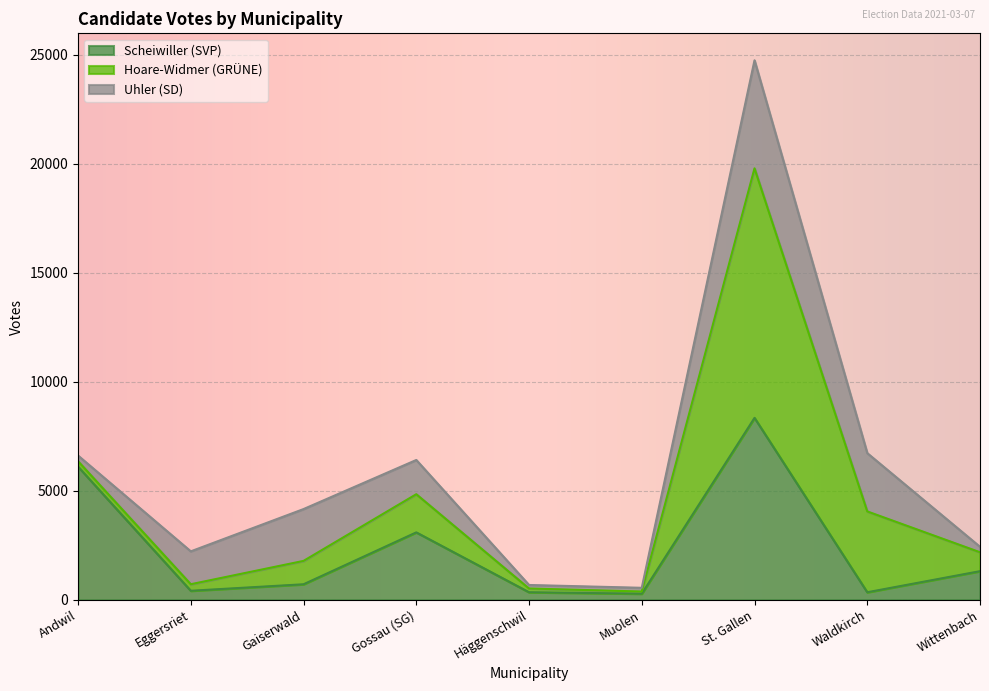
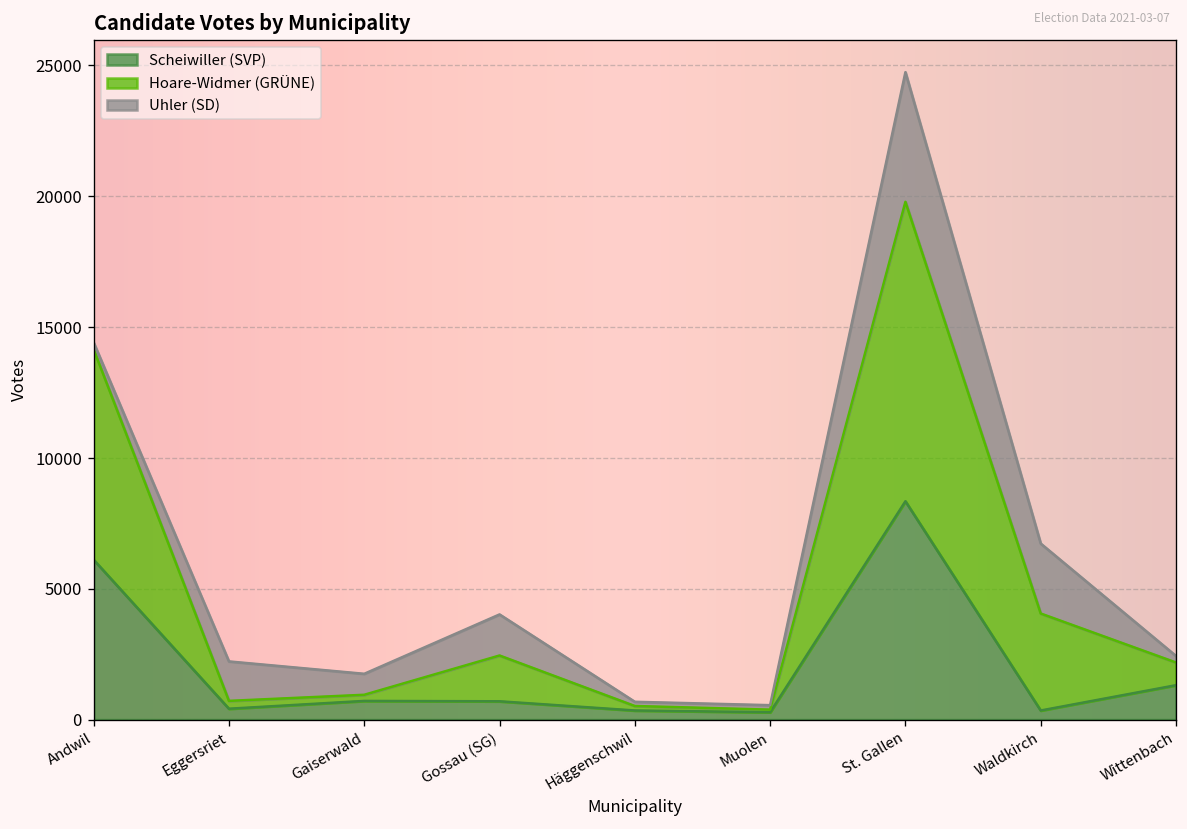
  {
    "Scheiwiller (SVP)": {
      "Andwil": 6100,
      "Eggersriet": 400,
      "Gaiserwald": 700,
-     "Gossau (SG)": 3100,
+     "Gossau (SG)": 700,
      "Häggenschwil": 300,
      "St. Gallen": 8300,
      "Waldkirch": 300,
      "Wittenbach": 1300
    },
    "Hoare-Widmer (GRÜNE)": {
-     "Andwil": 200,
+     "Andwil": 8000,
      "Eggersriet": 300,
-     "Gaiserwald": 1100,
+     "Gaiserwald": 200,
      "Gossau (SG)": 1800,
      "Häggenschwil": 200,
      "St. Gallen": 11400,
      "Waldkirch": 3700,
      "Wittenbach": 900
    },
    "Uhler (SD)": {
      "Andwil": 300,
      "Eggersriet": 1500,
-     "Gaiserwald": 2400,
+     "Gaiserwald": 800,
      "Gossau (SG)": 1600,
      "Häggenschwil": 200,
      "Muolen": 200,
      "St. Gallen": 5000,
      "Waldkirch": 2700,
      "Wittenbach": 300
    }
  }
